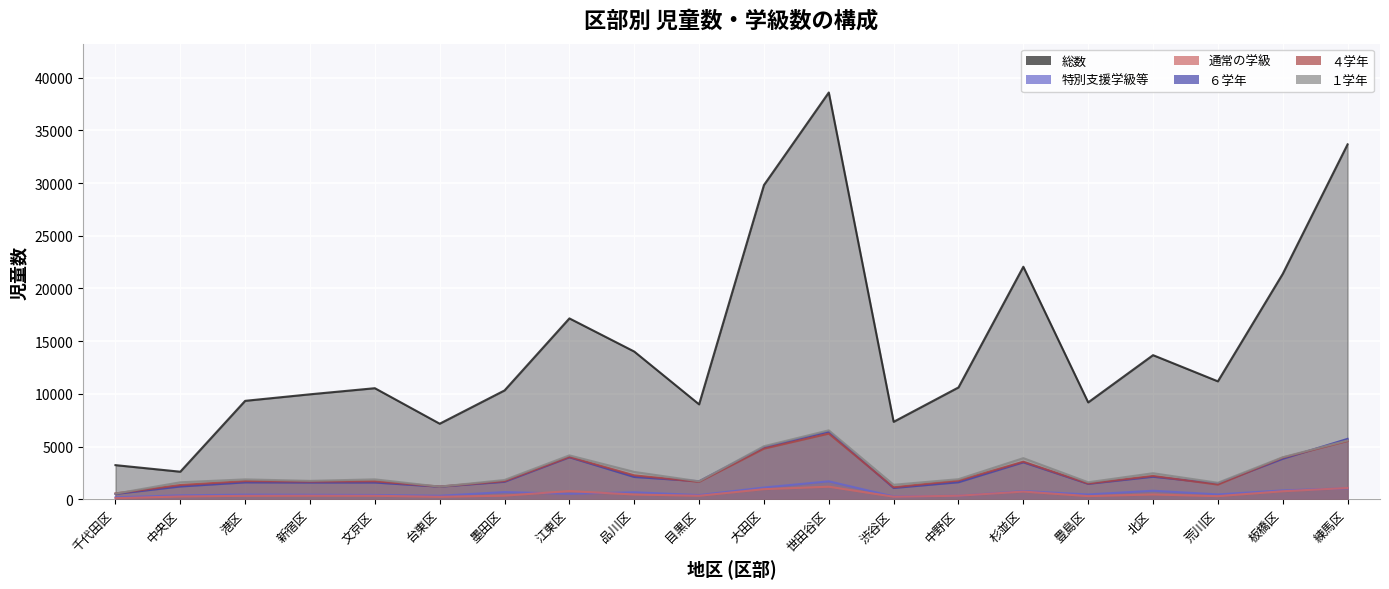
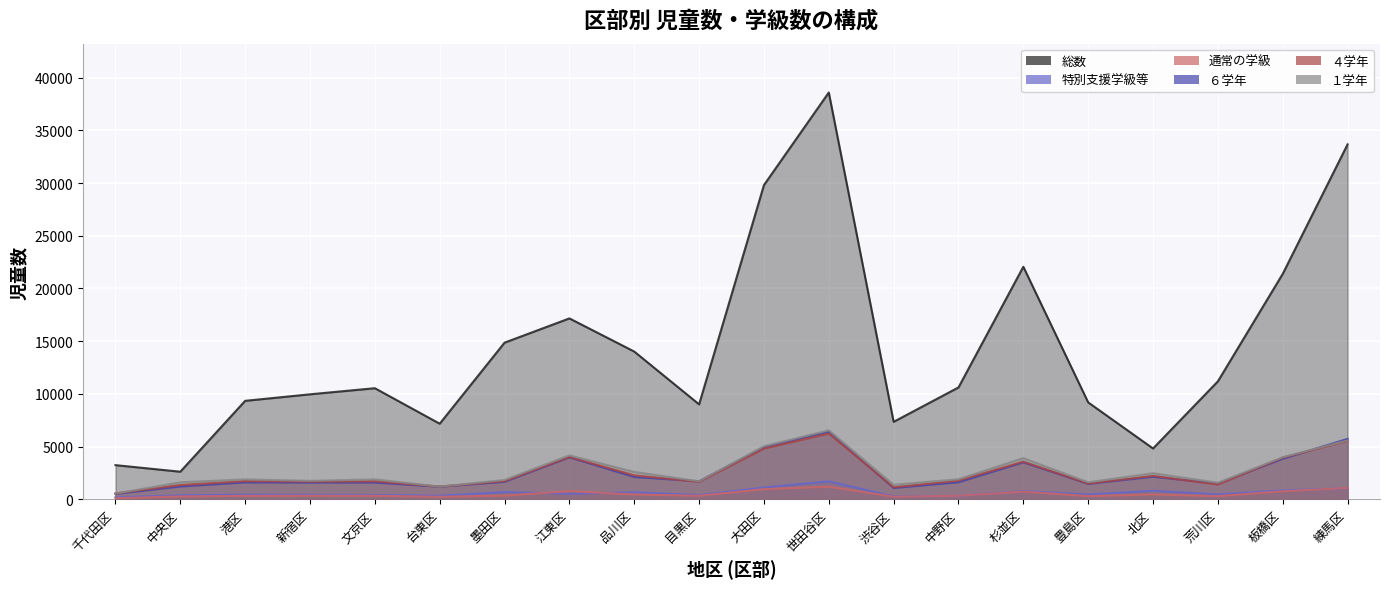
  {
    "総数": {
      "千代田区": 3200,
      "中央区": 2600,
      "港区": 9300,
      "新宿区": 10000,
      "文京区": 10500,
      "台東区": 7200,
-     "墨田区": 10300,
+     "墨田区": 14900,
      "江東区": 17200,
      "品川区": 14000,
      "目黒区": 9000,
      "大田区": 29800,
      "世田谷区": 38600,
      "渋谷区": 7400,
      "中野区": 10600,
      "杉並区": 22100,
      "豊島区": 9200,
-     "北区": 13700,
+     "北区": 4800,
      "荒川区": 11200,
      "板橋区": 21400,
      "練馬区": 33700
    }
  }
